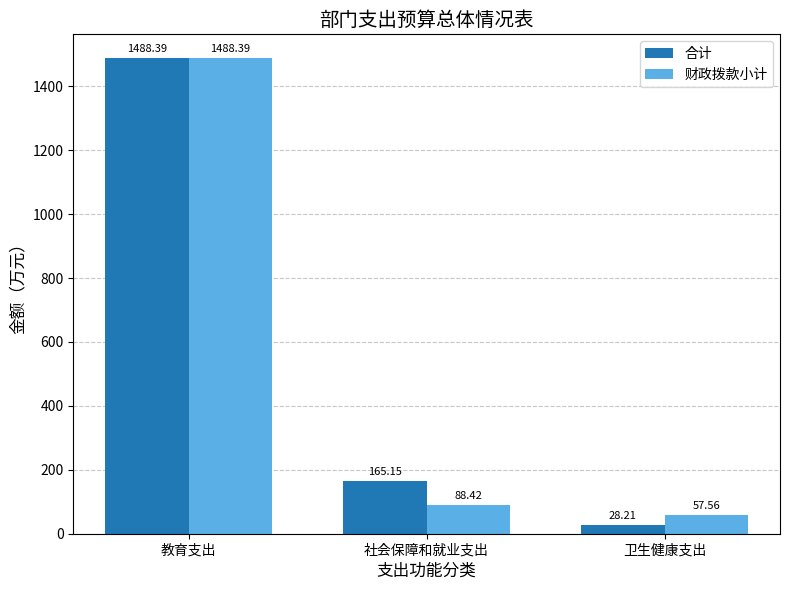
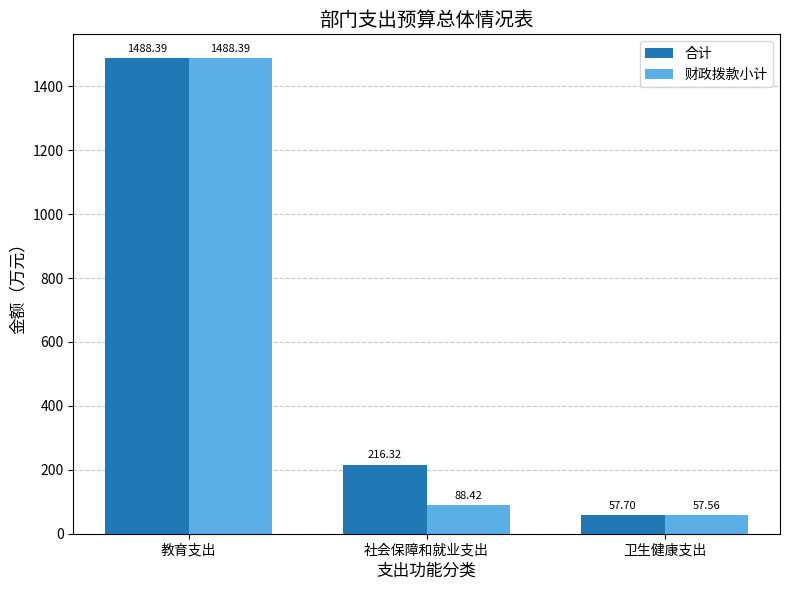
  {
    "合计": {
      "教育支出": 1488.39,
-     "社会保障和就业支出": 165.15,
-     "卫生健康支出": 28.21
+     "社会保障和就业支出": 216.32,
+     "卫生健康支出": 57.70
    },
    "财政拨款小计": {
      "教育支出": 1488.39,
      "社会保障和就业支出": 88.42,
      "卫生健康支出": 57.56
    }
  }
